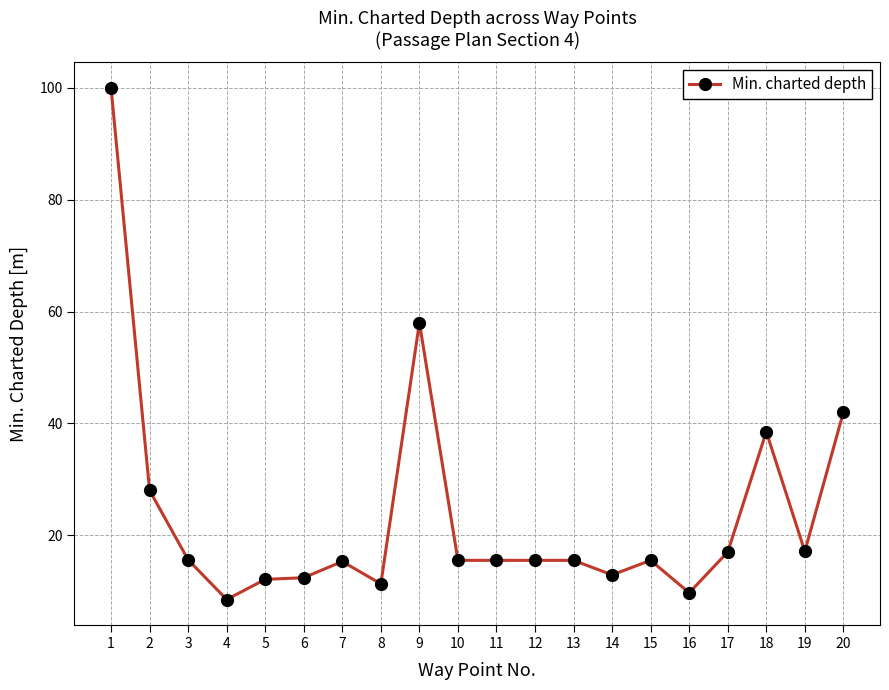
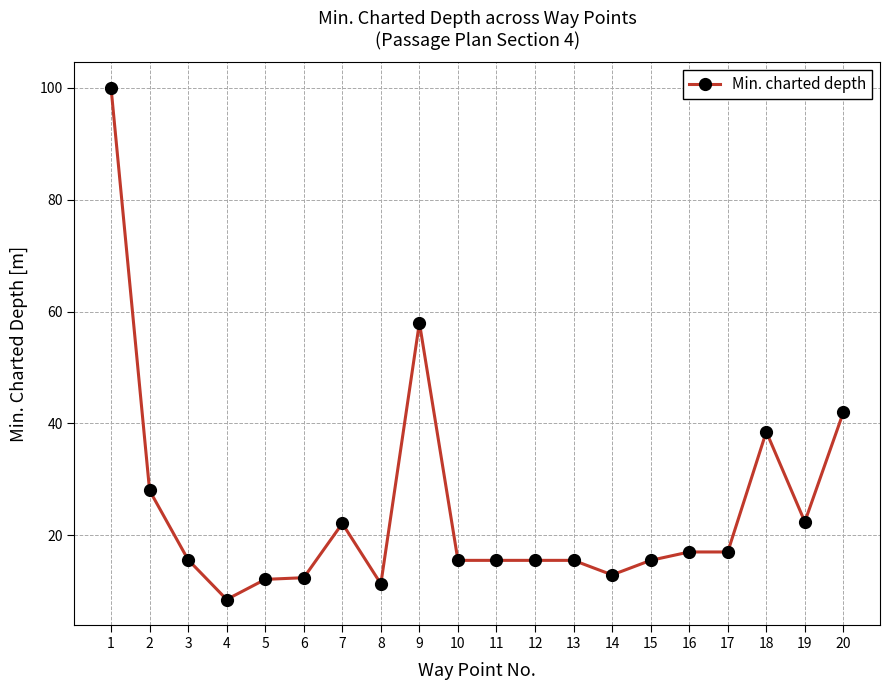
  {
    "1": 100,
    "2": 28,
    "3": 16,
    "4": 9,
    "5": 12,
    "6": 12,
-   "7": 15,
+   "7": 22,
    "8": 11,
    "9": 58,
    "10": 16,
    "11": 16,
    "12": 16,
    "13": 16,
    "14": 13,
    "15": 16,
-   "16": 10,
+   "16": 17,
    "17": 17,
    "18": 39,
-   "19": 17,
+   "19": 22,
    "20": 42
  }
